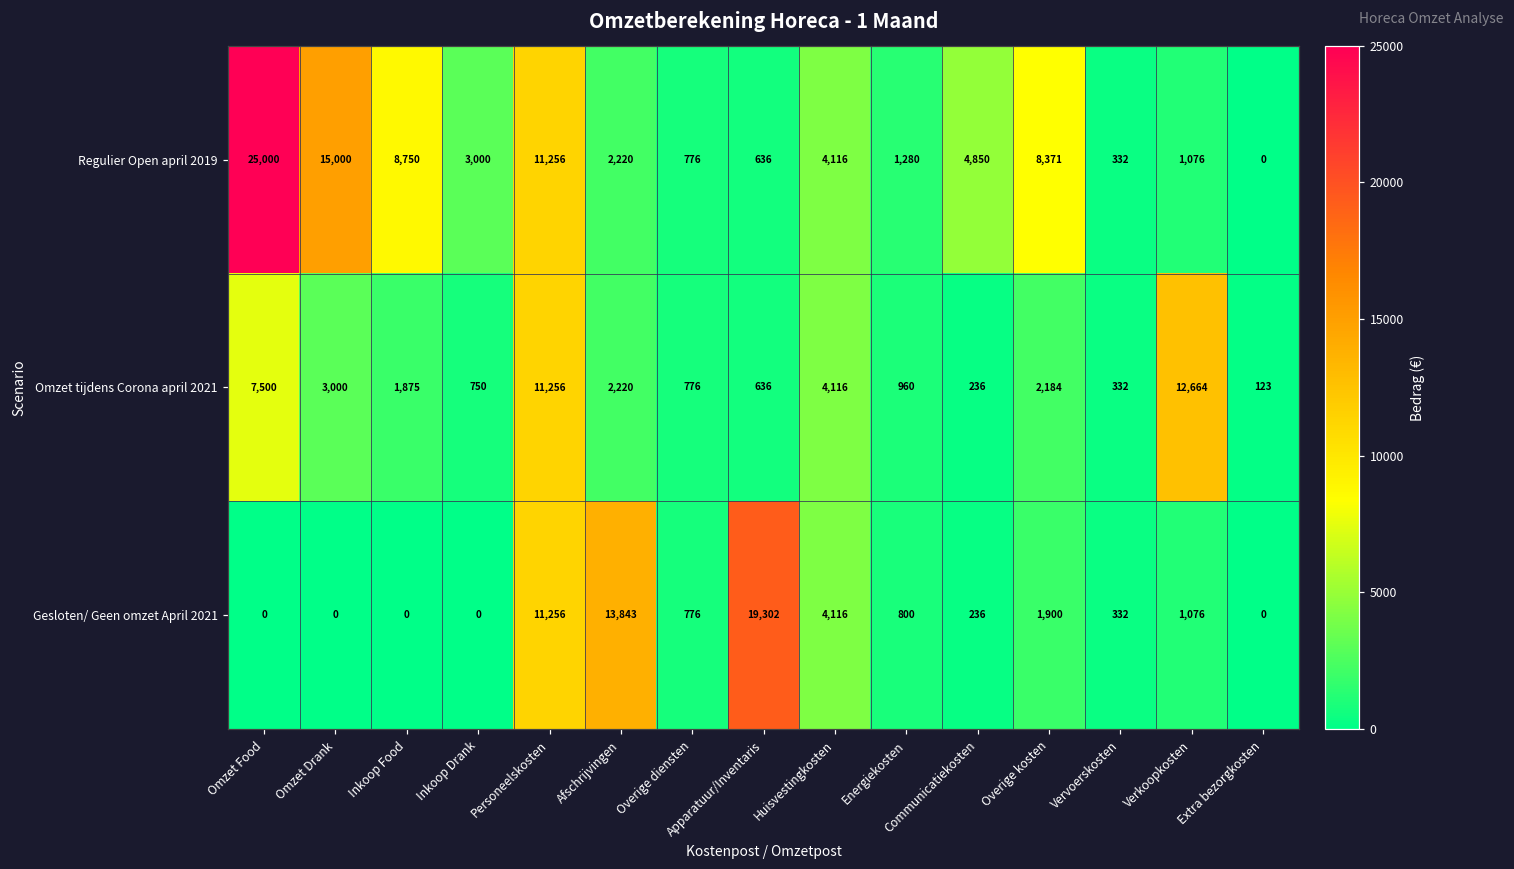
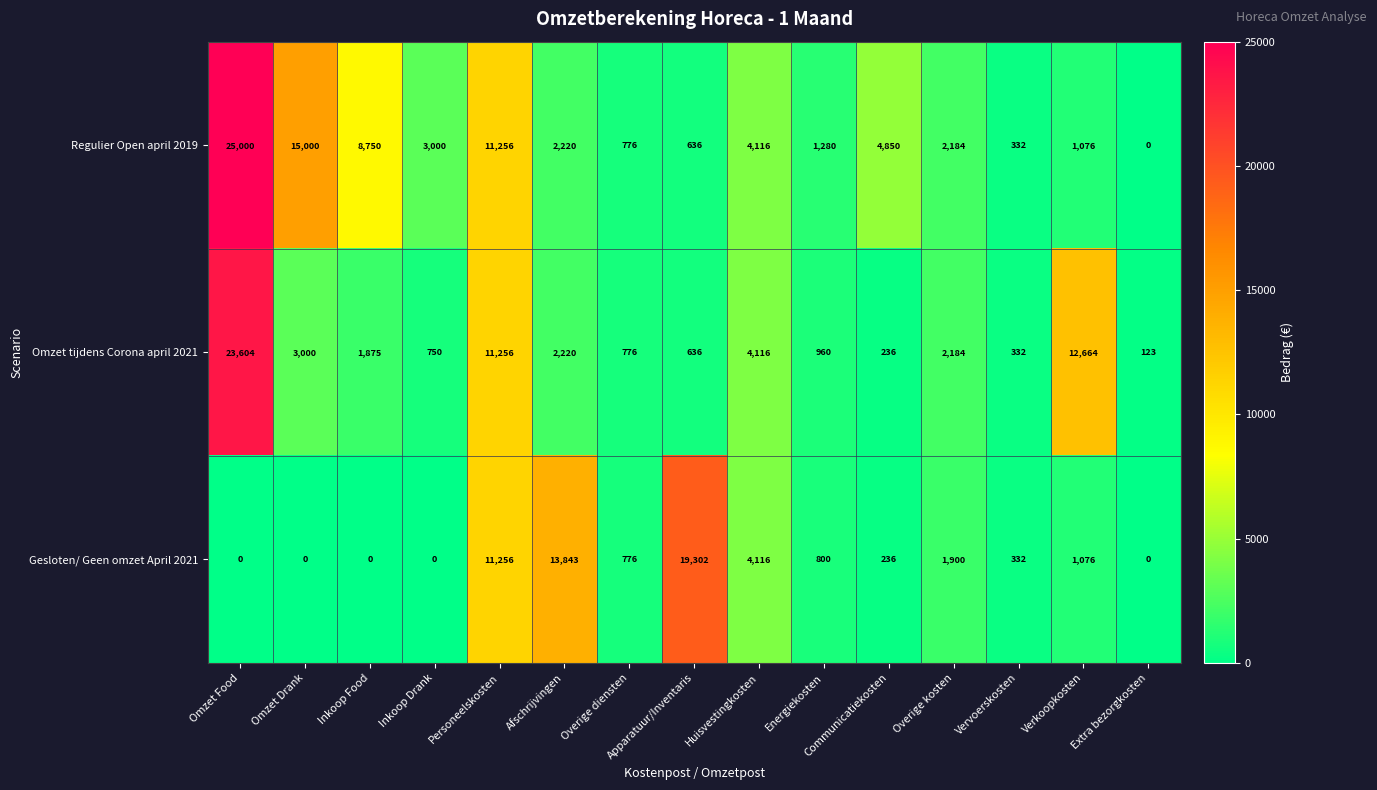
  {
    "Regulier Open april 2019": {
      "Omzet Food": "25,000",
      "Omzet Drank": "15,000",
      "Inkoop Food": "8,750",
      "Inkoop Drank": "3,000",
      "Personeelskosten": "11,256",
      "Afschrijvingen": "2,220",
      "Overige diensten": "776",
      "Apparatuur/Inventaris": "636",
      "Huisvestingkosten": "4,116",
      "Energiekosten": "1,280",
      "Communicatiekosten": "4,850",
-     "Overige kosten": "8,371",
+     "Overige kosten": "2,184",
      "Vervoerskosten": "332",
      "Verkoopkosten": "1,076",
      "Extra bezorgkosten": "0"
    },
    "Omzet tijdens Corona april 2021": {
-     "Omzet Food": "7,500",
+     "Omzet Food": "23,604",
      "Omzet Drank": "3,000",
      "Inkoop Food": "1,875",
      "Inkoop Drank": "750",
      "Personeelskosten": "11,256",
      "Afschrijvingen": "2,220",
      "Overige diensten": "776",
      "Apparatuur/Inventaris": "636",
      "Huisvestingkosten": "4,116",
      "Energiekosten": "960",
      "Communicatiekosten": "236",
      "Overige kosten": "2,184",
      "Vervoerskosten": "332",
      "Verkoopkosten": "12,664",
      "Extra bezorgkosten": "123"
    },
    "Gesloten/ Geen omzet April 2021": {
      "Omzet Food": "0",
      "Omzet Drank": "0",
      "Inkoop Food": "0",
      "Inkoop Drank": "0",
      "Personeelskosten": "11,256",
      "Afschrijvingen": "13,843",
      "Overige diensten": "776",
      "Apparatuur/Inventaris": "19,302",
      "Huisvestingkosten": "4,116",
      "Energiekosten": "800",
      "Communicatiekosten": "236",
      "Overige kosten": "1,900",
      "Vervoerskosten": "332",
      "Verkoopkosten": "1,076",
      "Extra bezorgkosten": "0"
    }
  }
